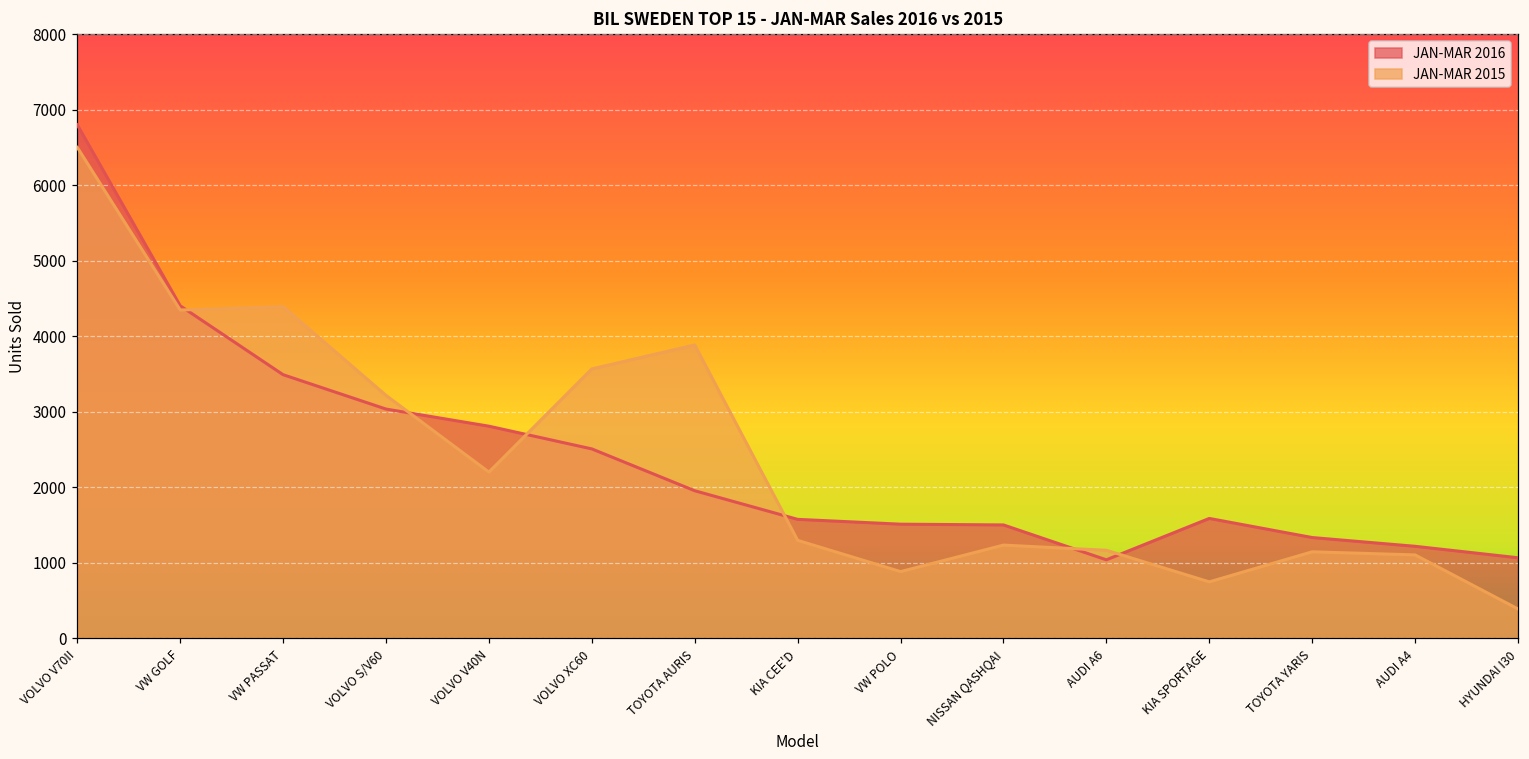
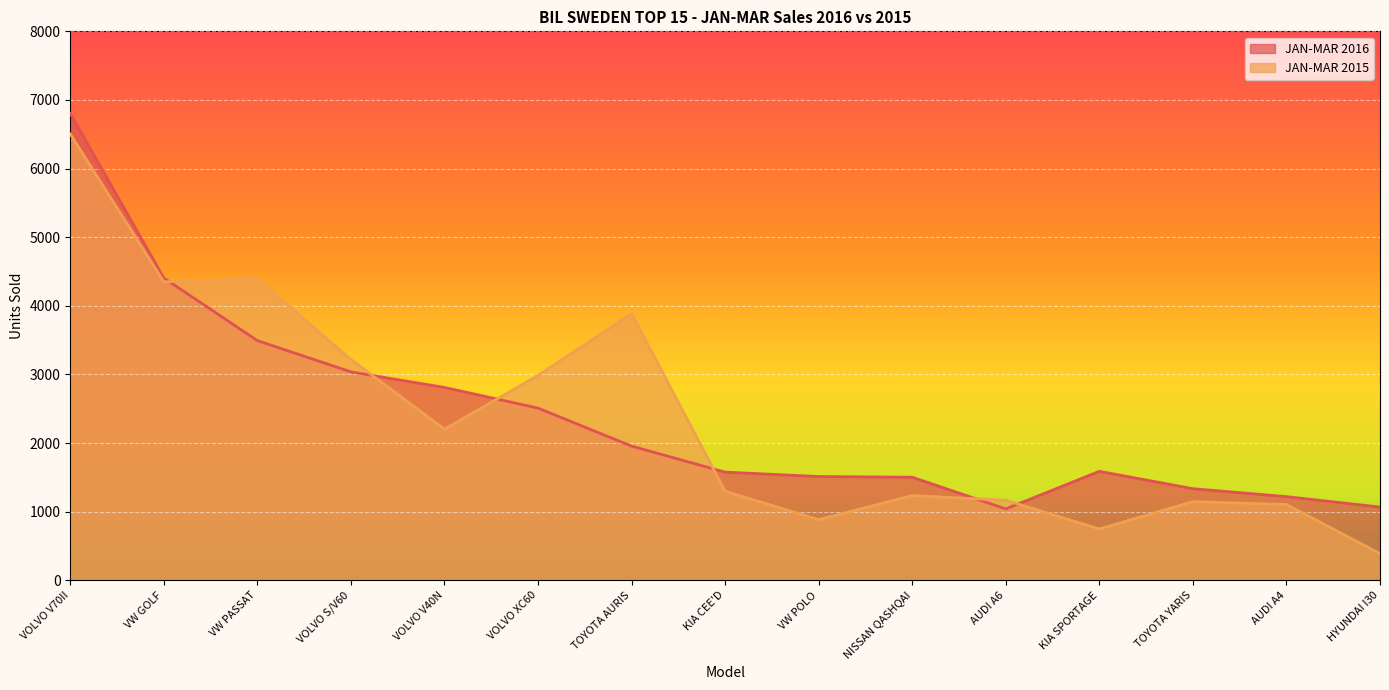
  {
    "JAN-MAR 2016": {
      "VOLVO V70II": 6800,
      "VW GOLF": 4400,
      "VW PASSAT": 3500,
      "VOLVO S/V60": 3000,
      "VOLVO V40N": 2800,
      "VOLVO XC60": 2500,
      "TOYOTA AURIS": 2000,
      "KIA CEE'D": 1600,
      "VW POLO": 1500,
      "NISSAN QASHQAI": 1500,
      "AUDI A6": 1000,
      "KIA SPORTAGE": 1600,
      "TOYOTA YARIS": 1300,
      "AUDI A4": 1200,
      "HYUNDAI I30": 1100
    },
    "JAN-MAR 2015": {
      "VOLVO V70II": 6500,
      "VW GOLF": 4400,
      "VW PASSAT": 4400,
      "VOLVO S/V60": 3200,
      "VOLVO V40N": 2200,
-     "VOLVO XC60": 3600,
+     "VOLVO XC60": 3000,
      "TOYOTA AURIS": 3900,
      "KIA CEE'D": 1300,
      "VW POLO": 900,
      "NISSAN QASHQAI": 1200,
      "AUDI A6": 1200,
      "KIA SPORTAGE": 700,
      "TOYOTA YARIS": 1100,
      "AUDI A4": 1100,
      "HYUNDAI I30": 400
    }
  }
